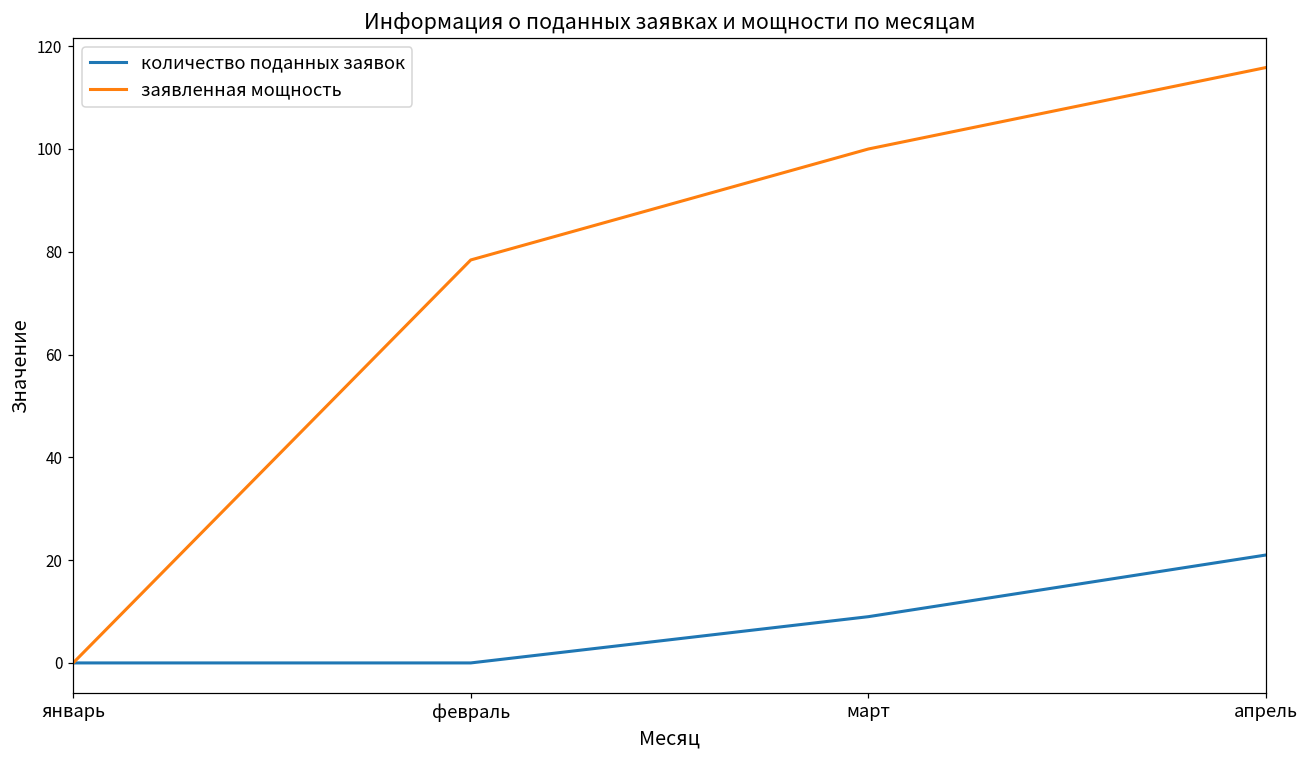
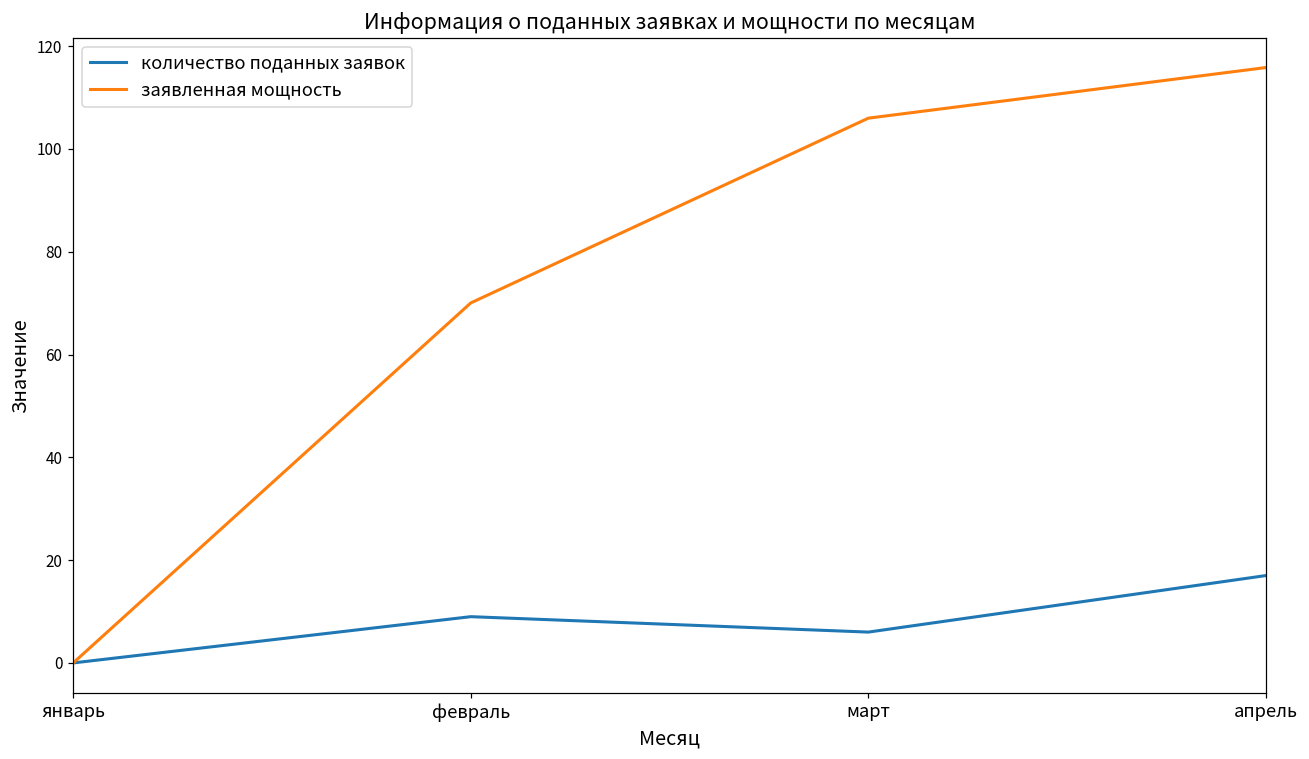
  {
    "количество поданных заявок": {
-     "февраль": 0,
-     "март": 9,
-     "апрель": 21
+     "февраль": 9,
+     "март": 6,
+     "апрель": 17
    },
    "заявленная мощность": {
-     "февраль": 78,
-     "март": 100,
+     "февраль": 70,
+     "март": 106,
      "апрель": 116
    }
  }
